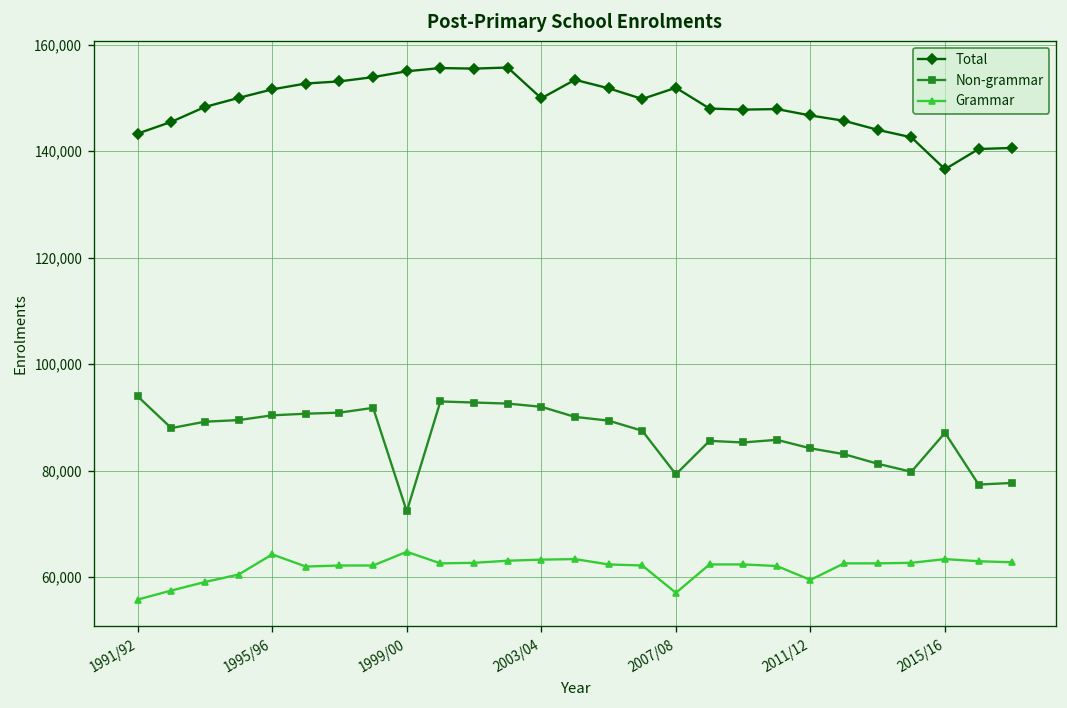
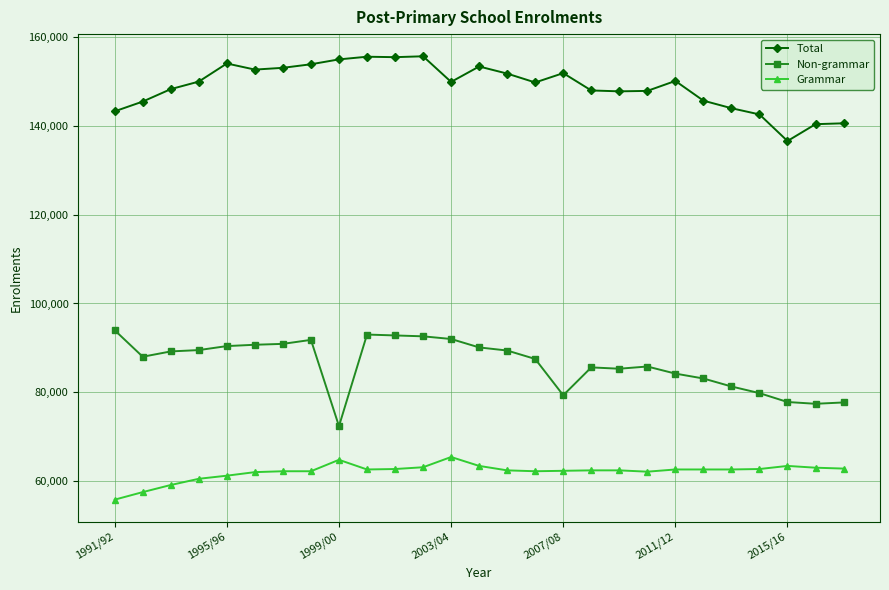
  {
    "Total": {
      "1991/92": "143,000",
-     "1995/96": "152,000",
+     "1995/96": "154,000",
      "1999/00": "155,000",
      "2003/04": "150,000",
      "2007/08": "152,000",
-     "2011/12": "147,000",
+     "2011/12": "150,000",
      "2015/16": "137,000"
    },
    "Non-grammar": {
      "1991/92": "94,000",
      "1995/96": "90,000",
      "1999/00": "72,000",
      "2003/04": "92,000",
      "2007/08": "79,000",
      "2011/12": "84,000",
-     "2015/16": "87,000"
+     "2015/16": "78,000"
    },
    "Grammar": {
      "1991/92": "56,000",
-     "1995/96": "64,000",
+     "1995/96": "61,000",
      "1999/00": "65,000",
-     "2003/04": "63,000",
-     "2007/08": "57,000",
-     "2011/12": "59,000",
+     "2003/04": "65,000",
+     "2007/08": "62,000",
+     "2011/12": "63,000",
      "2015/16": "63,000"
    }
  }
